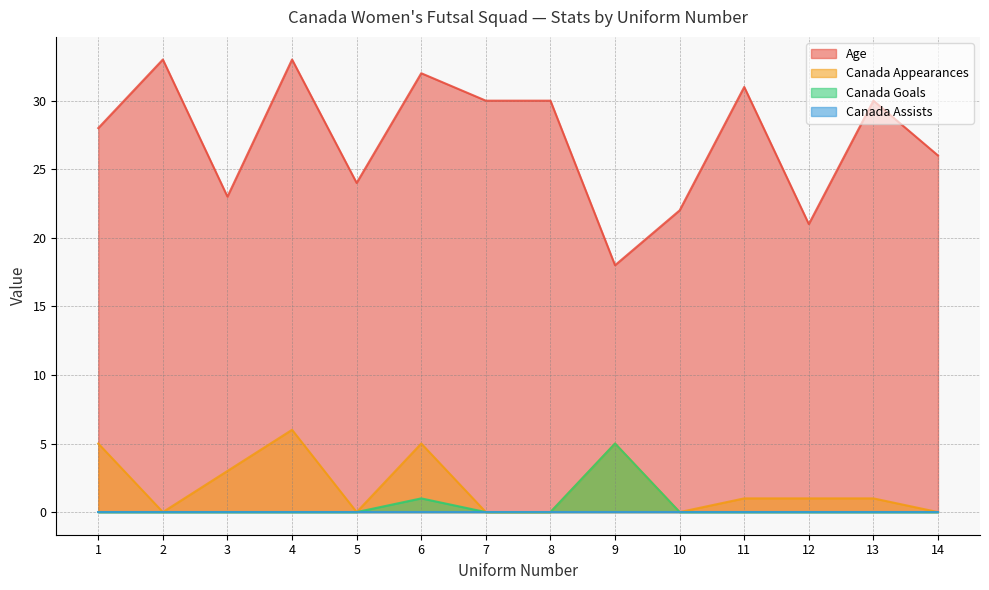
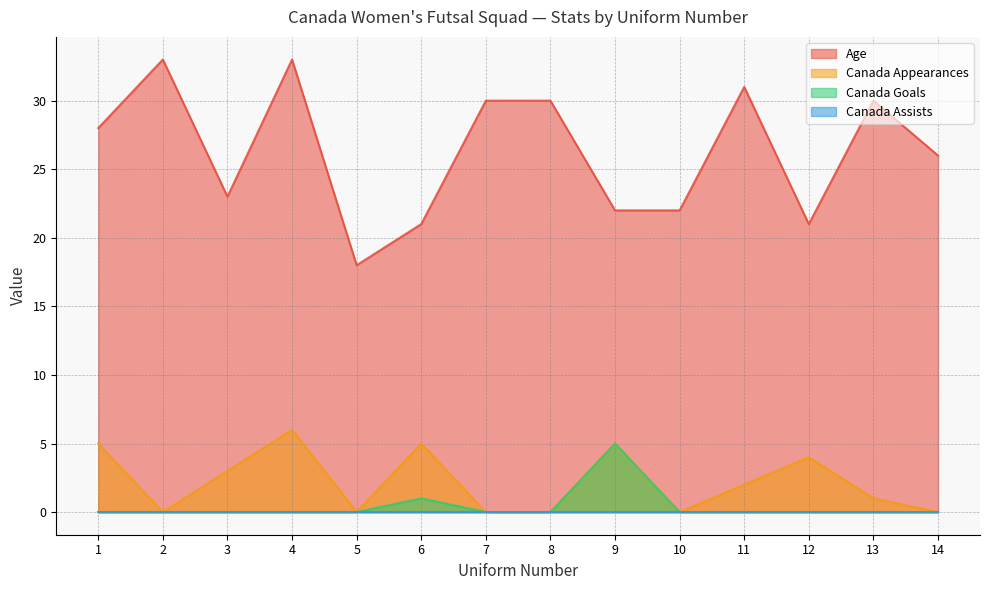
  {
    "Age": {
      "1": 28,
      "2": 33,
      "3": 23,
      "4": 33,
-     "5": 24,
-     "6": 32,
+     "5": 18,
+     "6": 21,
      "7": 30,
      "8": 30,
-     "9": 18,
+     "9": 22,
      "10": 22,
      "11": 31,
      "12": 21,
      "14": 26
    },
    "Canada Appearances": {
      "1": 5,
      "3": 3,
      "4": 6,
      "6": 5,
-     "11": 1,
-     "12": 1,
+     "11": 2,
+     "12": 4,
      "13": 1
    },
    "Canada Goals": {
      "6": 1
    },
    "Canada Assists": {
      "6": 0,
      "9": 0
    }
  }
